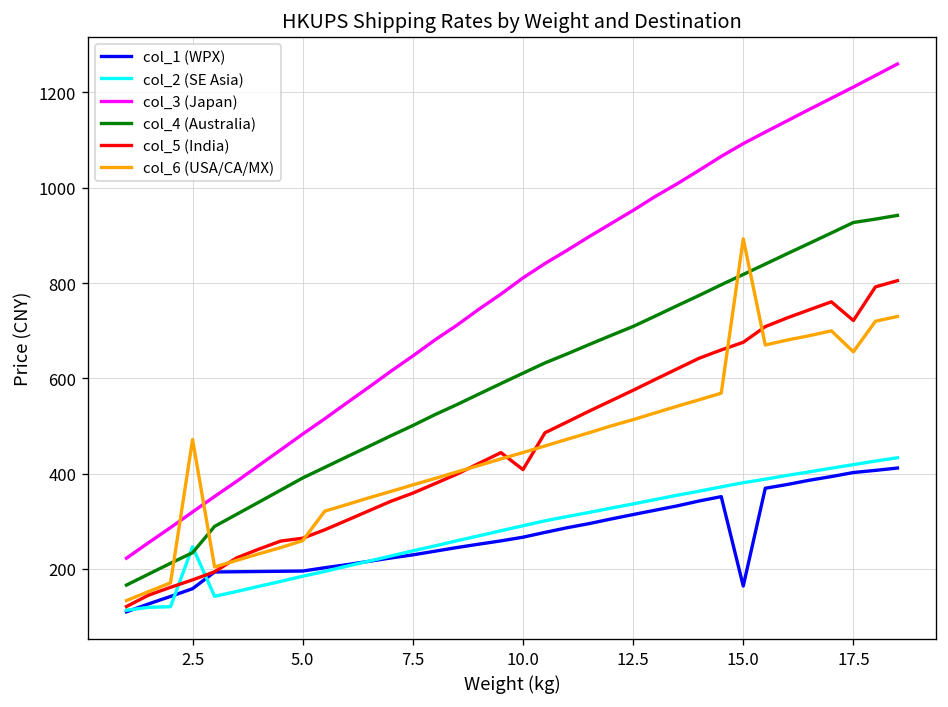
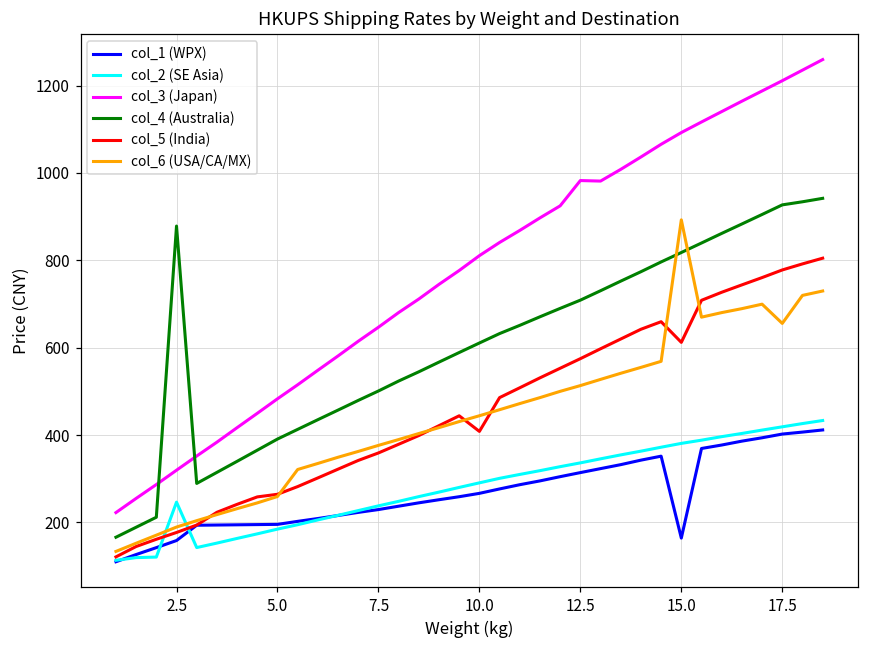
  {
    "col_1 (WPX)": {
      "2.5": 160,
      "5.0": 200,
      "7.5": 230,
      "10.0": 270,
      "12.5": 310,
      "15.0": 160,
      "17.5": 400
    },
    "col_2 (SE Asia)": {
      "2.5": 250,
      "5.0": 180,
      "7.5": 240,
      "10.0": 290,
      "12.5": 340,
      "15.0": 380,
      "17.5": 420
    },
    "col_3 (Japan)": {
      "2.5": 320,
      "5.0": 480,
      "7.5": 650,
      "10.0": 810,
-     "12.5": 950,
+     "12.5": 980,
      "15.0": 1090,
      "17.5": 1210
    },
    "col_4 (Australia)": {
-     "2.5": 230,
+     "2.5": 880,
      "5.0": 390,
      "7.5": 500,
      "10.0": 610,
      "12.5": 710,
      "15.0": 820,
      "17.5": 930
    },
    "col_5 (India)": {
      "2.5": 180,
      "7.5": 360,
      "10.0": 410,
      "12.5": 570,
-     "15.0": 680,
-     "17.5": 720
+     "15.0": 610,
+     "17.5": 780
    },
    "col_6 (USA/CA/MX)": {
-     "2.5": 470,
+     "2.5": 190,
      "7.5": 380,
      "10.0": 440,
      "12.5": 510,
      "15.0": 890,
      "17.5": 660
    }
  }
